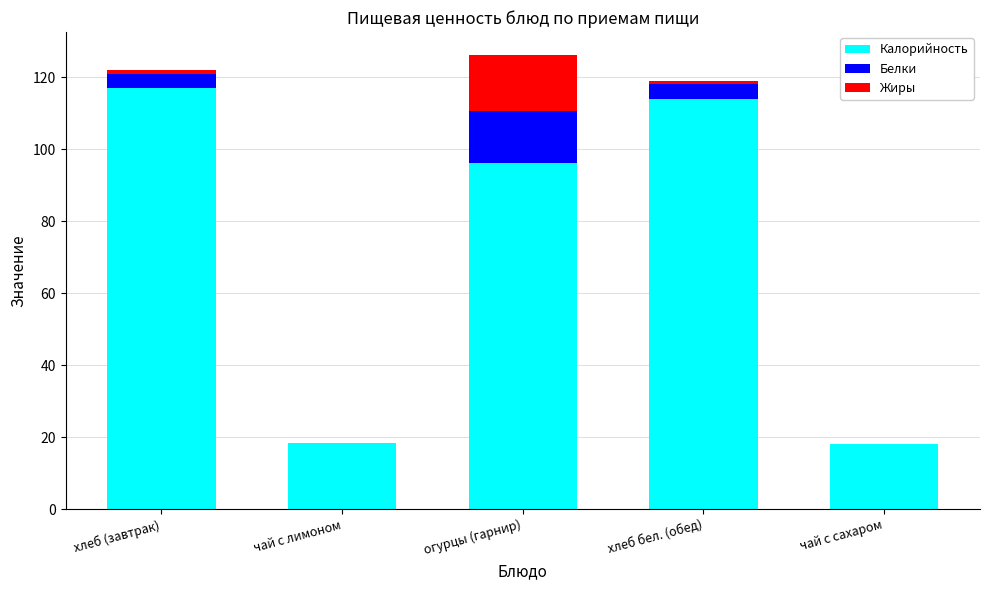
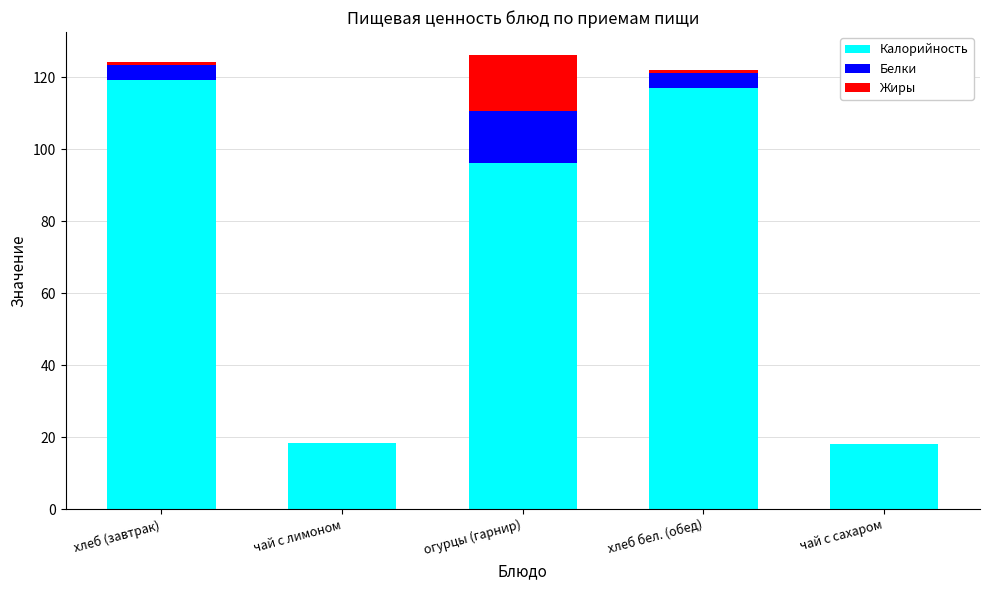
  {
    "Калорийность": {
-     "хлеб (завтрак)": 117,
+     "хлеб (завтрак)": 119,
      "чай с лимоном": 18,
      "огурцы (гарнир)": 96,
-     "хлеб бел. (обед)": 114,
+     "хлеб бел. (обед)": 117,
      "чай с сахаром": 18
    },
    "Белки": {
      "хлеб (завтрак)": 4,
      "огурцы (гарнир)": 15,
      "хлеб бел. (обед)": 4,
      "чай с сахаром": 0
    },
    "Жиры": {
      "хлеб (завтрак)": 1,
      "чай с лимоном": 0,
      "огурцы (гарнир)": 16,
      "хлеб бел. (обед)": 1,
      "чай с сахаром": 0
    }
  }
